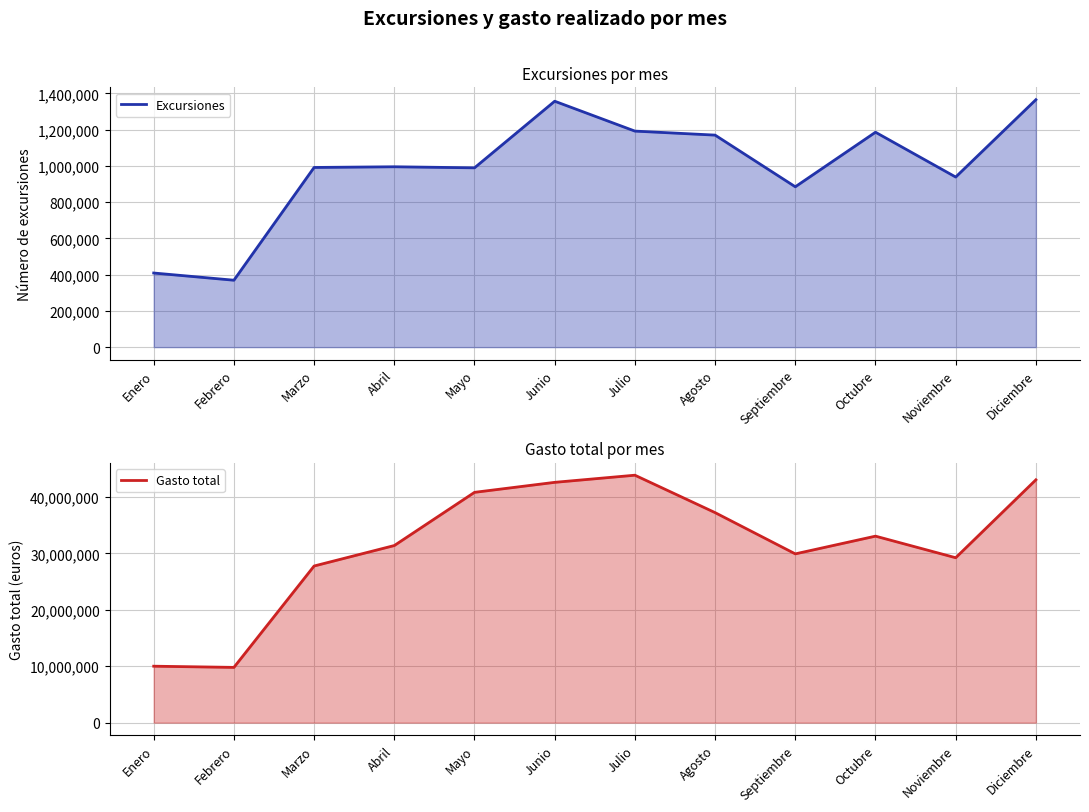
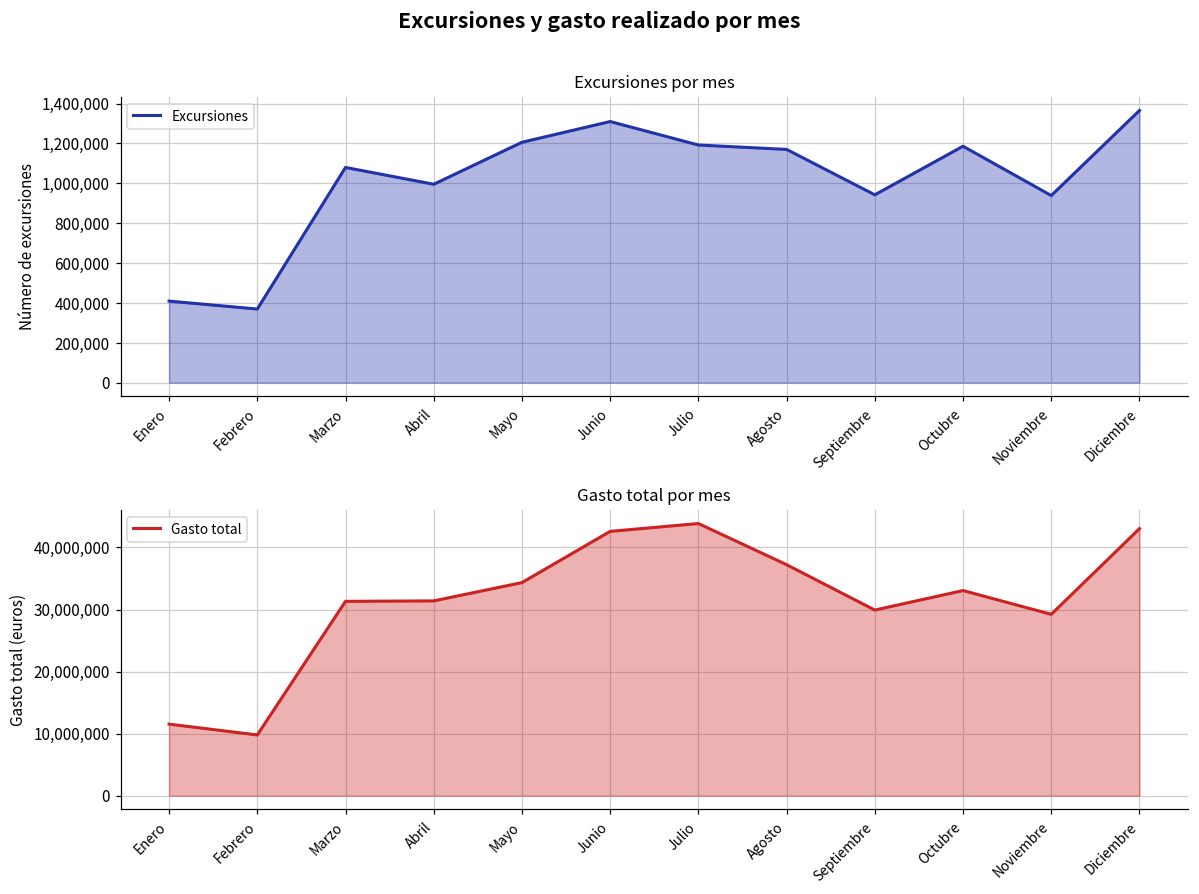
  {
    "Excursiones por mes": {
      "Enero": "410,000",
      "Febrero": "370,000",
-     "Marzo": "990,000",
+     "Marzo": "1,080,000",
      "Abril": "1,000,000",
-     "Mayo": "990,000",
-     "Junio": "1,360,000",
+     "Mayo": "1,210,000",
+     "Junio": "1,310,000",
      "Julio": "1,190,000",
      "Agosto": "1,170,000",
-     "Septiembre": "880,000",
+     "Septiembre": "940,000",
      "Octubre": "1,190,000",
      "Noviembre": "940,000",
      "Diciembre": "1,370,000"
    },
    "Gasto total por mes": {
-     "Enero": "10,000,000",
+     "Enero": "12,000,000",
      "Febrero": "10,000,000",
-     "Marzo": "28,000,000",
+     "Marzo": "31,000,000",
      "Abril": "31,000,000",
-     "Mayo": "41,000,000",
+     "Mayo": "34,000,000",
      "Junio": "43,000,000",
      "Julio": "44,000,000",
      "Agosto": "37,000,000",
      "Septiembre": "30,000,000",
      "Octubre": "33,000,000",
      "Noviembre": "29,000,000",
      "Diciembre": "43,000,000"
    }
  }
